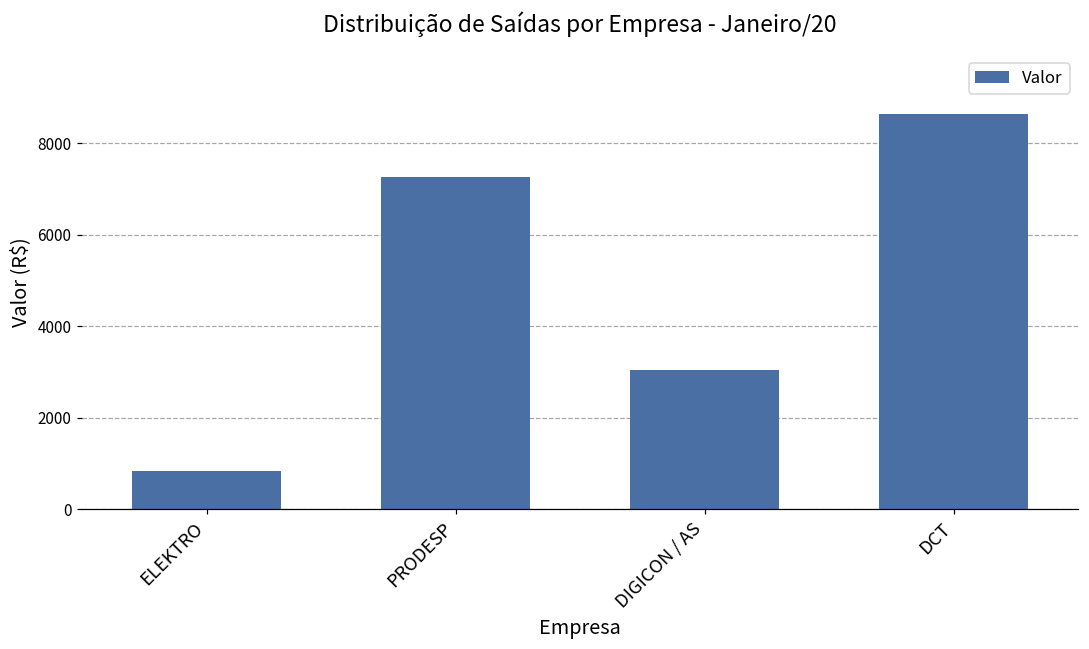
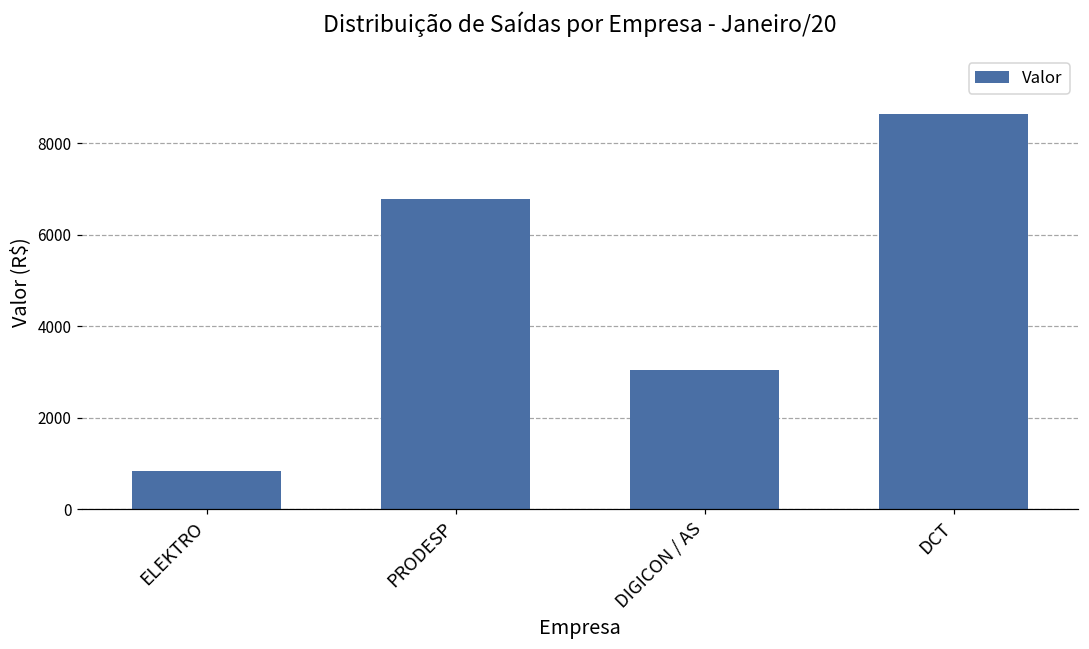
  {
    "ELEKTRO": 800,
-   "PRODESP": 7300,
+   "PRODESP": 6800,
    "DIGICON / AS": 3000,
    "DCT": 8600
  }
